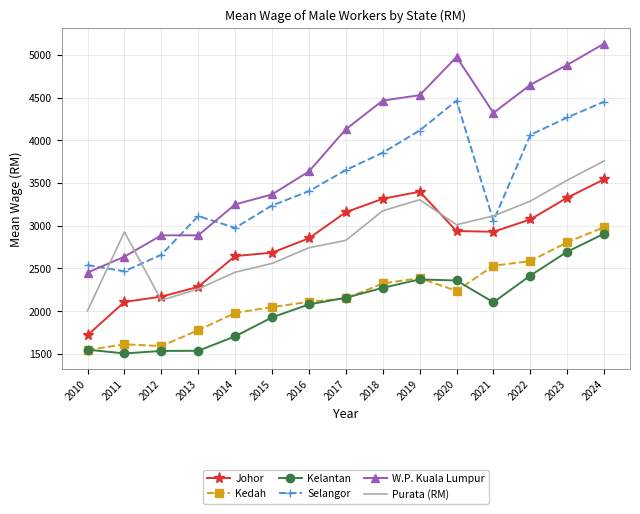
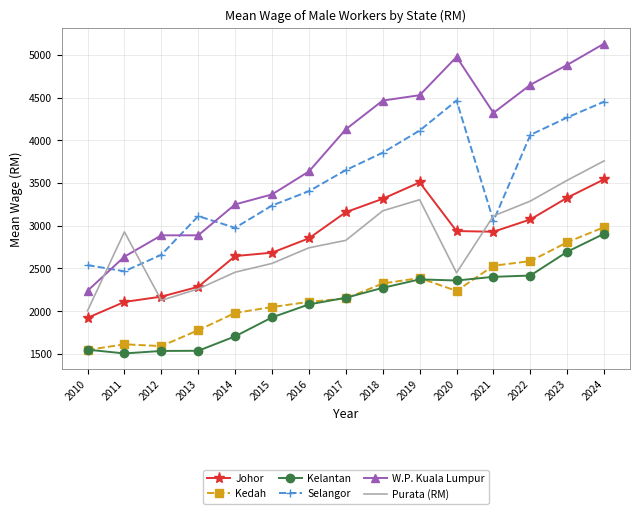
  {
    "Johor": {
-     "2010": 1700,
+     "2010": 1900,
      "2011": 2100,
      "2012": 2200,
      "2014": 2600,
      "2015": 2700,
      "2016": 2900,
      "2017": 3200,
      "2018": 3300,
-     "2019": 3400,
+     "2019": 3500,
      "2020": 2900,
      "2021": 2900,
      "2022": 3100,
      "2023": 3300,
      "2024": 3500
    },
    "Kedah": {
      "2011": 1600,
      "2012": 1600,
      "2013": 1800,
      "2014": 2000,
      "2015": 2000,
      "2016": 2100,
      "2018": 2300,
      "2020": 2200,
      "2021": 2500,
      "2022": 2600,
      "2023": 2800,
      "2024": 3000
    },
    "Kelantan": {
      "2011": 1500,
      "2012": 1500,
      "2013": 1500,
      "2014": 1700,
      "2015": 1900,
      "2016": 2100,
      "2018": 2300,
      "2020": 2400,
-     "2021": 2100,
+     "2021": 2400,
      "2022": 2400,
      "2023": 2700,
      "2024": 2900
    },
    "Selangor": {
      "2010": 2500,
      "2011": 2500,
      "2012": 2700,
      "2013": 3100,
      "2014": 3000,
      "2015": 3200,
      "2016": 3400,
      "2017": 3700,
      "2018": 3900,
      "2019": 4100,
      "2020": 4500,
      "2021": 3100,
      "2022": 4100,
      "2023": 4300,
      "2024": 4500
    },
    "W.P. Kuala Lumpur": {
-     "2010": 2500,
+     "2010": 2200,
      "2011": 2600,
      "2012": 2900,
      "2013": 2900,
      "2014": 3200,
      "2015": 3400,
      "2016": 3600,
      "2017": 4100,
      "2018": 4500,
      "2019": 4500,
      "2020": 5000,
      "2021": 4300,
      "2022": 4600,
      "2023": 4900,
      "2024": 5100
    },
    "Purata (RM)": {
      "2010": 2000,
      "2011": 2900,
      "2012": 2100,
      "2014": 2500,
      "2015": 2600,
      "2016": 2700,
      "2017": 2800,
      "2018": 3200,
      "2019": 3300,
-     "2020": 3000,
+     "2020": 2400,
      "2021": 3100,
      "2022": 3300,
      "2023": 3500,
      "2024": 3800
    }
  }
